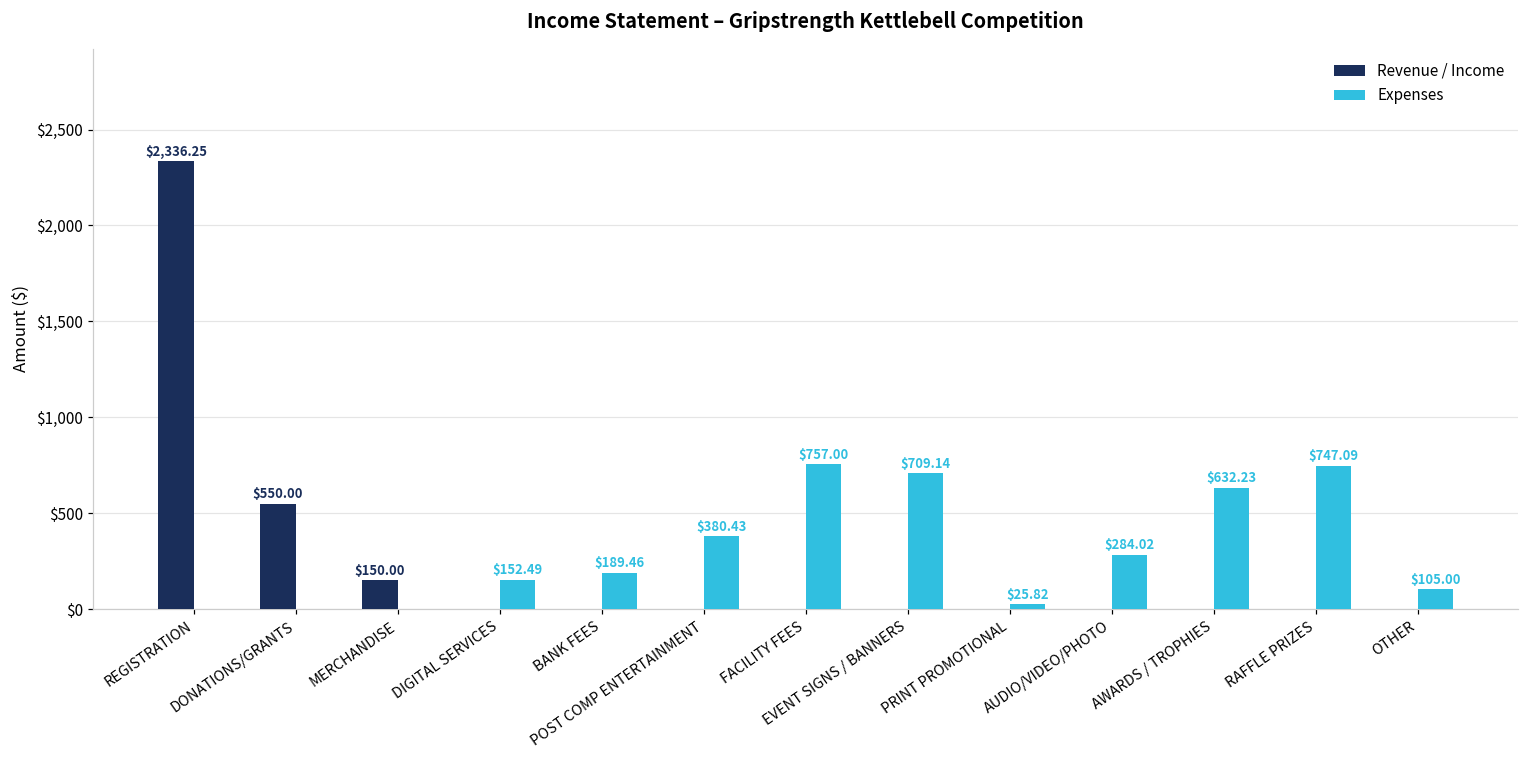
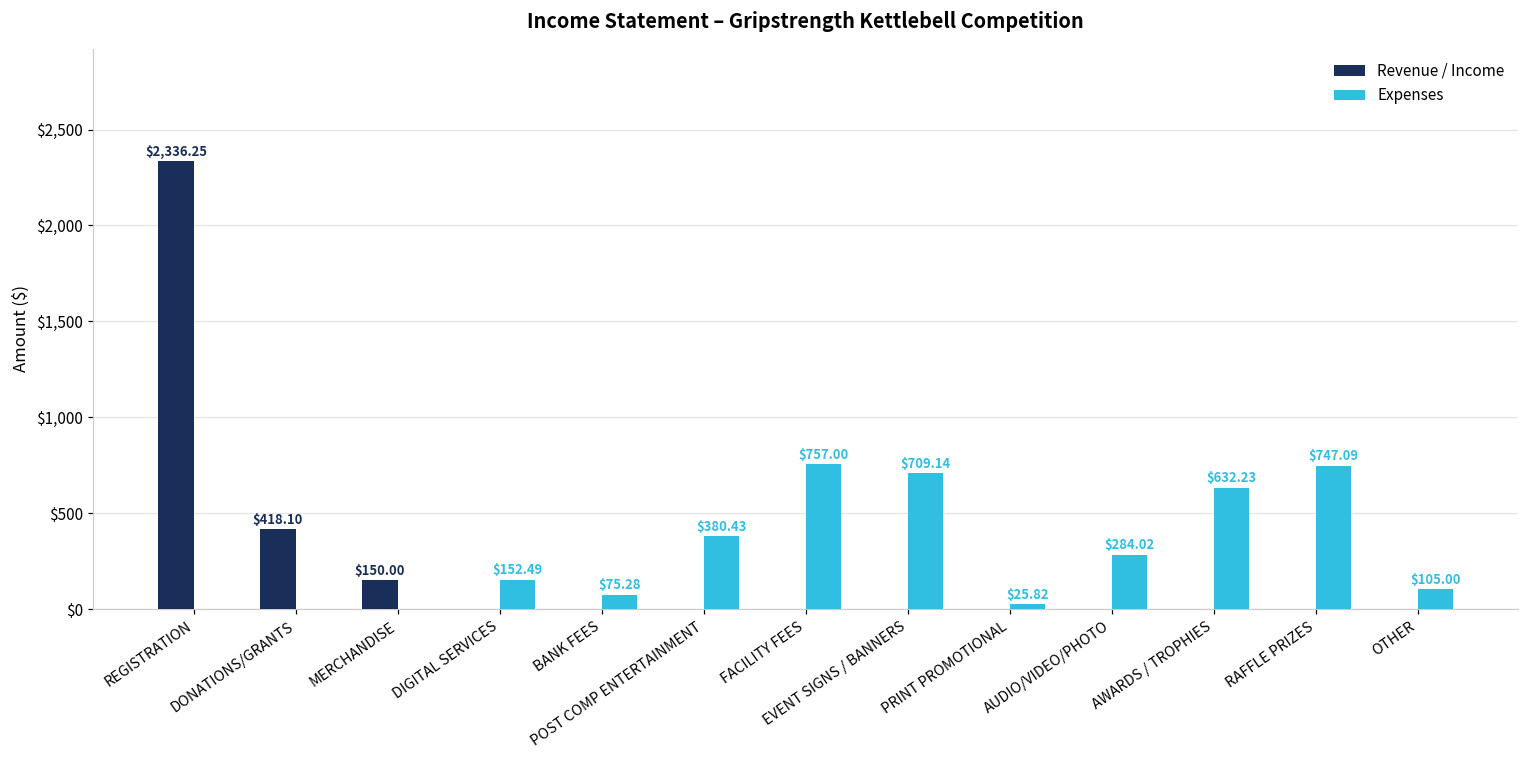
  {
    "Revenue / Income": {
      "REGISTRATION": "$2,336.25",
-     "DONATIONS/GRANTS": "$550.00",
+     "DONATIONS/GRANTS": "$418.10",
      "MERCHANDISE": "$150.00"
    },
    "Expenses": {
      "DIGITAL SERVICES": "$152.49",
-     "BANK FEES": "$189.46",
+     "BANK FEES": "$75.28",
      "POST COMP ENTERTAINMENT": "$380.43",
      "FACILITY FEES": "$757.00",
      "EVENT SIGNS / BANNERS": "$709.14",
      "PRINT PROMOTIONAL": "$25.82",
      "AUDIO/VIDEO/PHOTO": "$284.02",
      "AWARDS / TROPHIES": "$632.23",
      "RAFFLE PRIZES": "$747.09",
      "OTHER": "$105.00"
    }
  }
